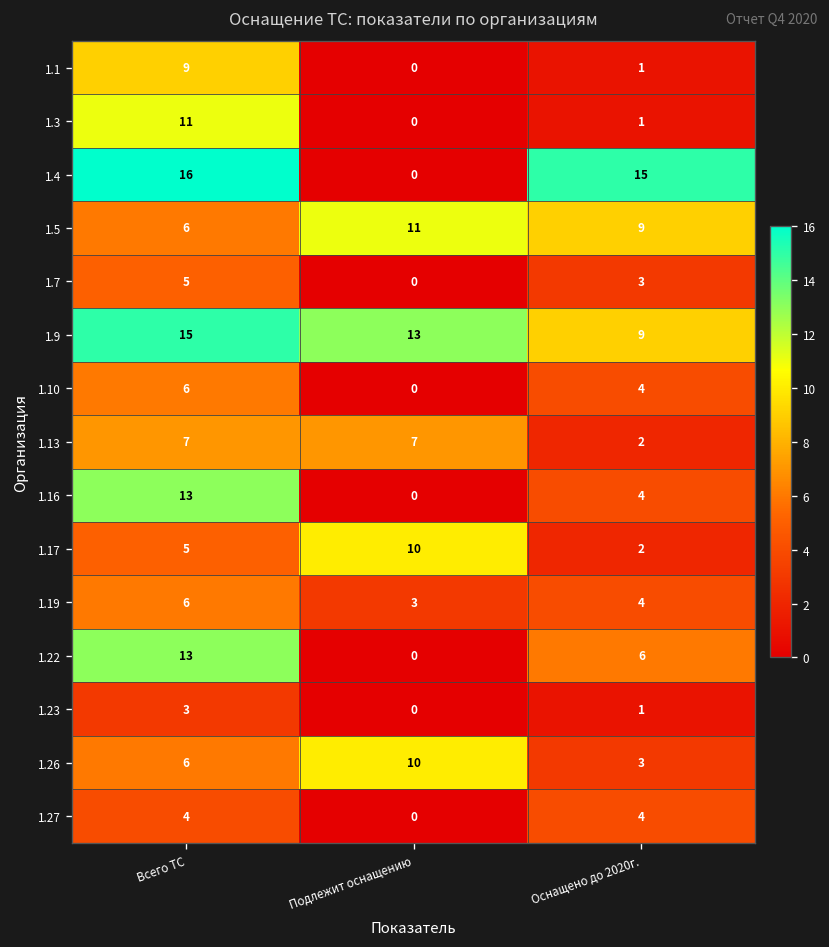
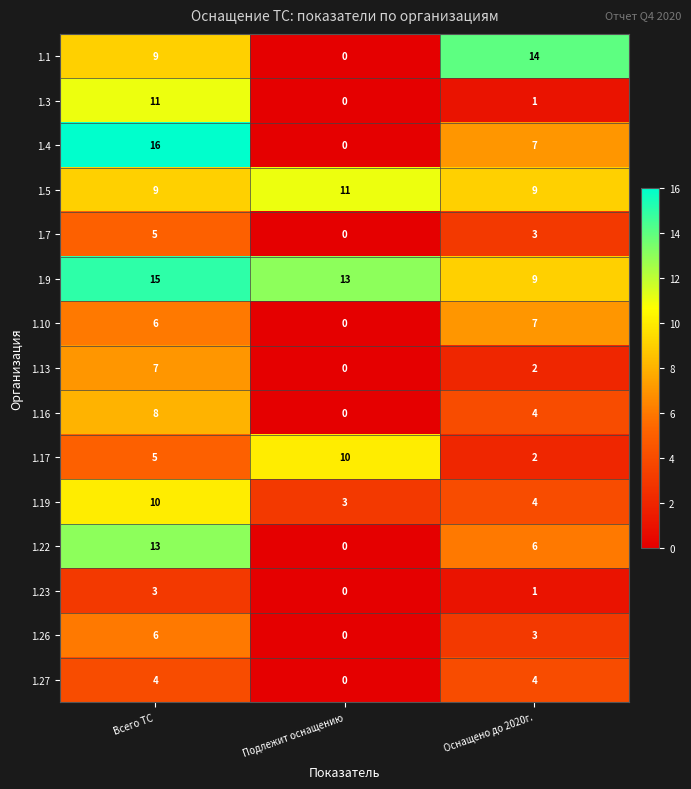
  {
    "1.1": {
      "Всего ТС": 9,
      "Подлежит оснащению": 0,
-     "Оснащено до 2020г.": 1
+     "Оснащено до 2020г.": 14
    },
    "1.3": {
      "Всего ТС": 11,
      "Подлежит оснащению": 0,
      "Оснащено до 2020г.": 1
    },
    "1.4": {
      "Всего ТС": 16,
      "Подлежит оснащению": 0,
-     "Оснащено до 2020г.": 15
+     "Оснащено до 2020г.": 7
    },
    "1.5": {
-     "Всего ТС": 6,
+     "Всего ТС": 9,
      "Подлежит оснащению": 11,
      "Оснащено до 2020г.": 9
    },
    "1.7": {
      "Всего ТС": 5,
      "Подлежит оснащению": 0,
      "Оснащено до 2020г.": 3
    },
    "1.9": {
      "Всего ТС": 15,
      "Подлежит оснащению": 13,
      "Оснащено до 2020г.": 9
    },
    "1.10": {
      "Всего ТС": 6,
      "Подлежит оснащению": 0,
-     "Оснащено до 2020г.": 4
+     "Оснащено до 2020г.": 7
    },
    "1.13": {
      "Всего ТС": 7,
-     "Подлежит оснащению": 7,
+     "Подлежит оснащению": 0,
      "Оснащено до 2020г.": 2
    },
    "1.16": {
-     "Всего ТС": 13,
+     "Всего ТС": 8,
      "Подлежит оснащению": 0,
      "Оснащено до 2020г.": 4
    },
    "1.17": {
      "Всего ТС": 5,
      "Подлежит оснащению": 10,
      "Оснащено до 2020г.": 2
    },
    "1.19": {
-     "Всего ТС": 6,
+     "Всего ТС": 10,
      "Подлежит оснащению": 3,
      "Оснащено до 2020г.": 4
    },
    "1.22": {
      "Всего ТС": 13,
      "Подлежит оснащению": 0,
      "Оснащено до 2020г.": 6
    },
    "1.23": {
      "Всего ТС": 3,
      "Подлежит оснащению": 0,
      "Оснащено до 2020г.": 1
    },
    "1.26": {
      "Всего ТС": 6,
-     "Подлежит оснащению": 10,
+     "Подлежит оснащению": 0,
      "Оснащено до 2020г.": 3
    },
    "1.27": {
      "Всего ТС": 4,
      "Подлежит оснащению": 0,
      "Оснащено до 2020г.": 4
    }
  }
